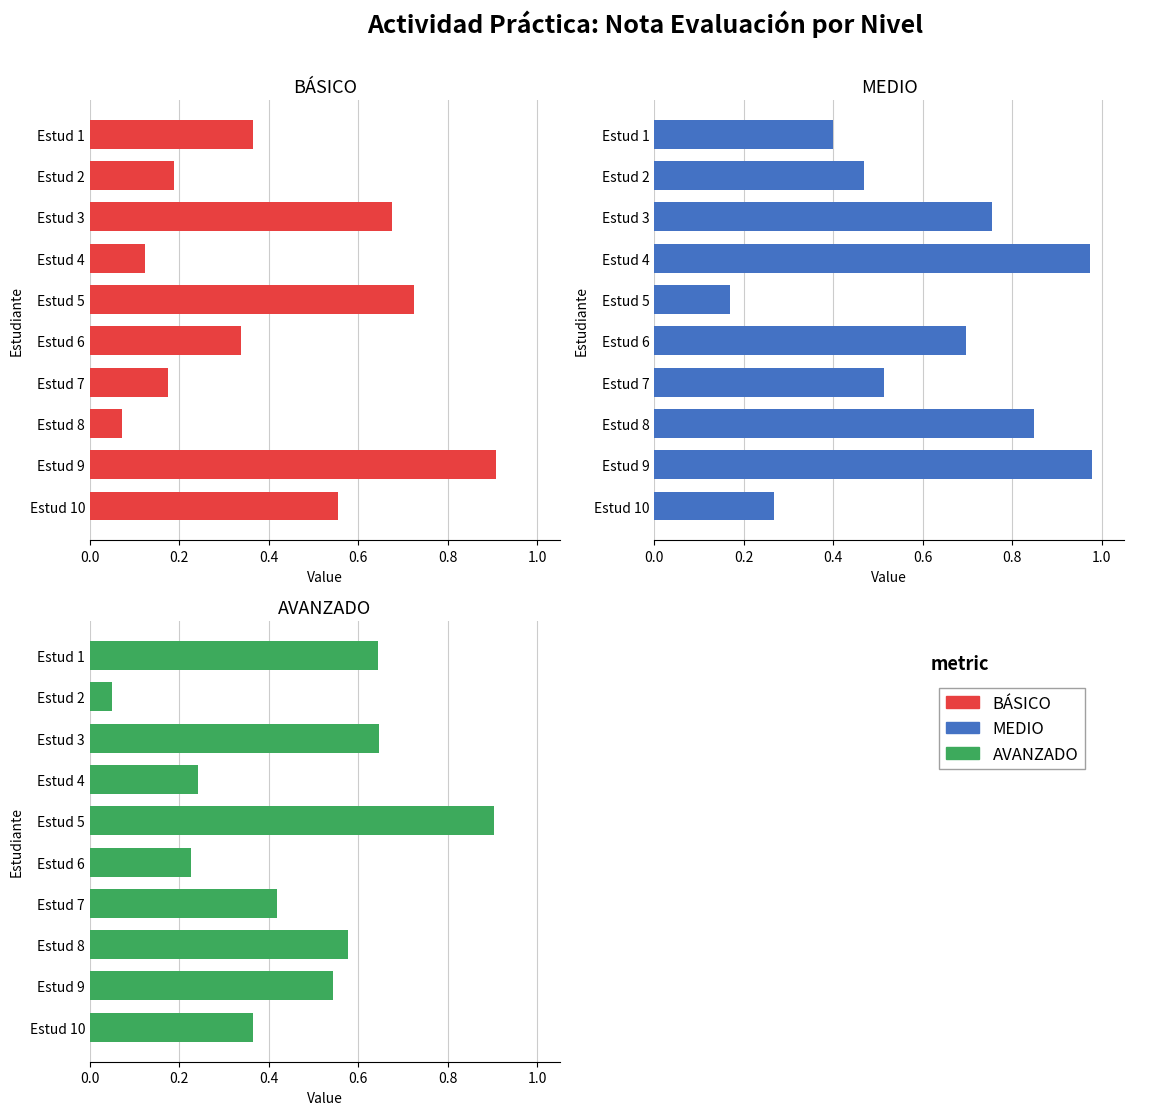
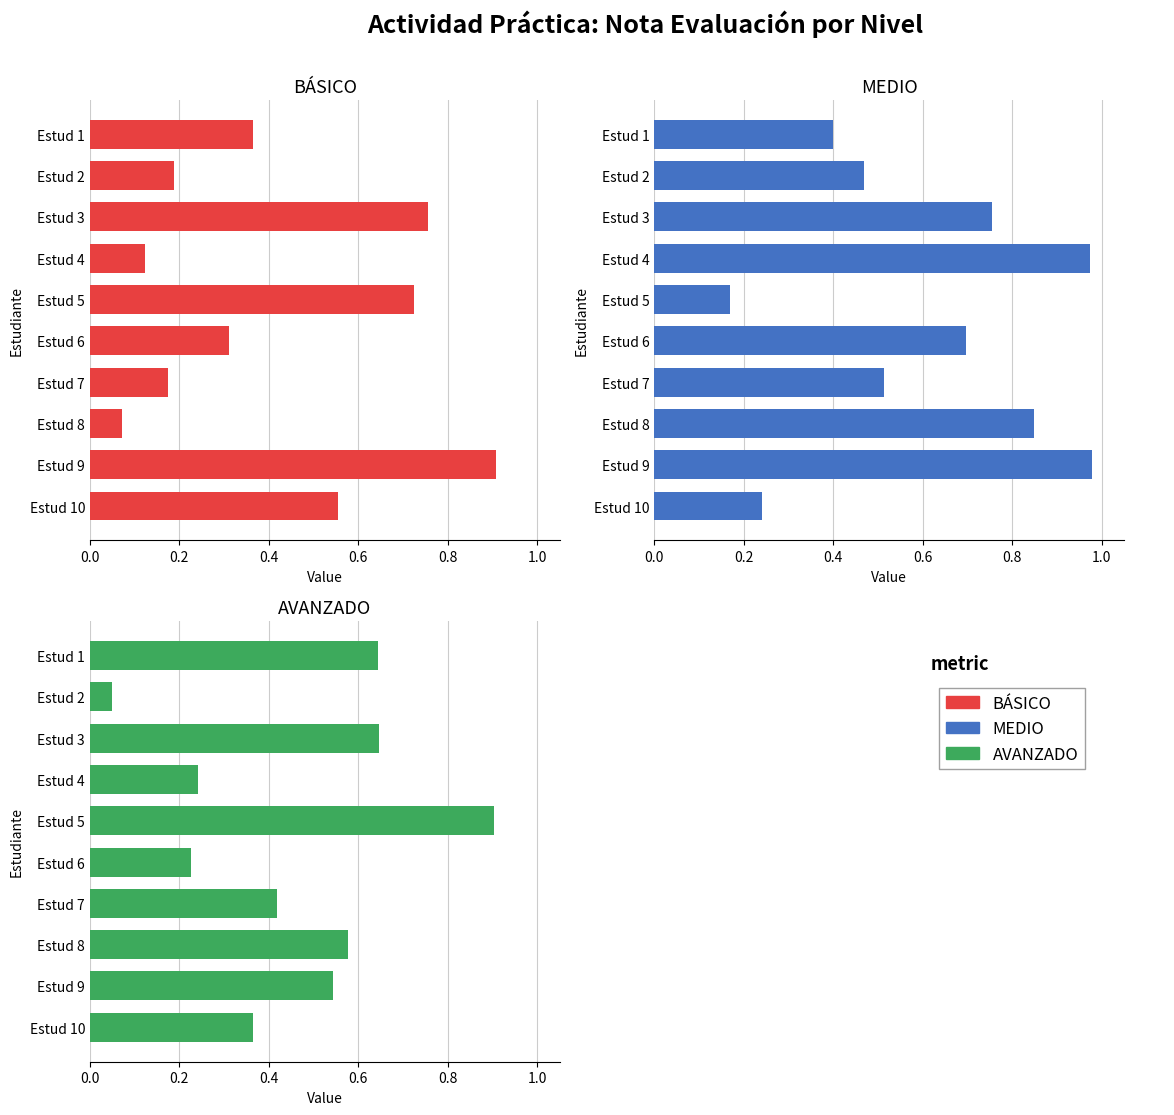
  {
    "BÁSICO": {
      "Estud 1": 0.36,
      "Estud 2": 0.19,
-     "Estud 3": 0.68,
+     "Estud 3": 0.76,
      "Estud 4": 0.12,
      "Estud 5": 0.72,
-     "Estud 6": 0.34,
+     "Estud 6": 0.31,
      "Estud 7": 0.17,
      "Estud 8": 0.07,
      "Estud 9": 0.91,
      "Estud 10": 0.55
    },
    "MEDIO": {
      "Estud 1": 0.40,
      "Estud 2": 0.47,
      "Estud 3": 0.76,
      "Estud 4": 0.97,
      "Estud 5": 0.17,
      "Estud 6": 0.70,
      "Estud 7": 0.51,
      "Estud 8": 0.85,
      "Estud 9": 0.98,
-     "Estud 10": 0.27
+     "Estud 10": 0.24
    },
    "AVANZADO": {
      "Estud 1": 0.64,
      "Estud 2": 0.05,
      "Estud 3": 0.65,
      "Estud 4": 0.24,
      "Estud 5": 0.90,
      "Estud 6": 0.23,
      "Estud 7": 0.42,
      "Estud 8": 0.58,
      "Estud 9": 0.54,
      "Estud 10": 0.36
    }
  }
